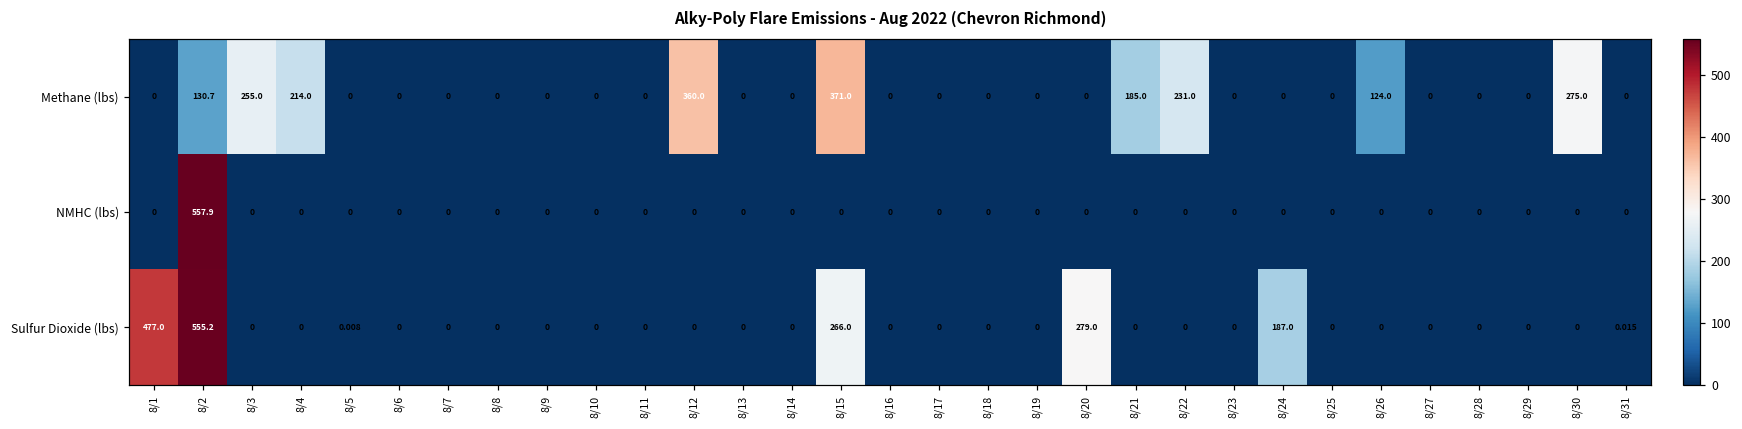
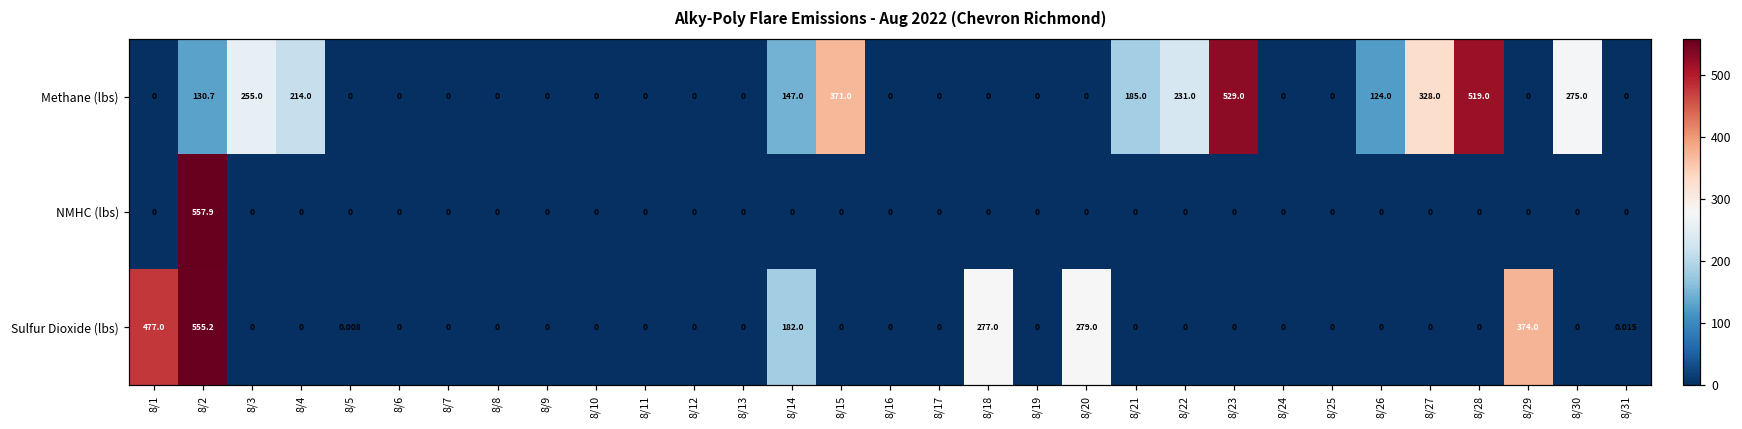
  {
    "Methane (lbs)": {
      "8/1": 0,
      "8/2": 130.7,
      "8/3": 255.0,
      "8/4": 214.0,
      "8/5": 0,
      "8/6": 0,
      "8/7": 0,
      "8/8": 0,
      "8/9": 0,
      "8/10": 0,
      "8/11": 0,
-     "8/12": 360.0,
+     "8/12": 0,
      "8/13": 0,
-     "8/14": 0,
+     "8/14": 147.0,
      "8/15": 371.0,
      "8/16": 0,
      "8/17": 0,
      "8/18": 0,
      "8/19": 0,
      "8/20": 0,
      "8/21": 185.0,
      "8/22": 231.0,
-     "8/23": 0,
+     "8/23": 529.0,
      "8/24": 0,
      "8/25": 0,
      "8/26": 124.0,
-     "8/27": 0,
-     "8/28": 0,
+     "8/27": 328.0,
+     "8/28": 519.0,
      "8/29": 0,
      "8/30": 275.0,
      "8/31": 0
    },
    "NMHC (lbs)": {
      "8/1": 0,
      "8/2": 557.9,
      "8/3": 0,
      "8/4": 0,
      "8/5": 0,
      "8/6": 0,
      "8/7": 0,
      "8/8": 0,
      "8/9": 0,
      "8/10": 0,
      "8/11": 0,
      "8/12": 0,
      "8/13": 0,
      "8/14": 0,
      "8/15": 0,
      "8/16": 0,
      "8/17": 0,
      "8/18": 0,
      "8/19": 0,
      "8/20": 0,
      "8/21": 0,
      "8/22": 0,
      "8/23": 0,
      "8/24": 0,
      "8/25": 0,
      "8/26": 0,
      "8/27": 0,
      "8/28": 0,
      "8/29": 0,
      "8/30": 0,
      "8/31": 0
    },
    "Sulfur Dioxide (lbs)": {
      "8/1": 477.0,
      "8/2": 555.2,
      "8/3": 0,
      "8/4": 0,
      "8/5": 0.008,
      "8/6": 0,
      "8/7": 0,
      "8/8": 0,
      "8/9": 0,
      "8/10": 0,
      "8/11": 0,
      "8/12": 0,
      "8/13": 0,
-     "8/14": 0,
-     "8/15": 266.0,
+     "8/14": 182.0,
+     "8/15": 0,
      "8/16": 0,
      "8/17": 0,
-     "8/18": 0,
+     "8/18": 277.0,
      "8/19": 0,
      "8/20": 279.0,
      "8/21": 0,
      "8/22": 0,
      "8/23": 0,
-     "8/24": 187.0,
+     "8/24": 0,
      "8/25": 0,
      "8/26": 0,
      "8/27": 0,
      "8/28": 0,
-     "8/29": 0,
+     "8/29": 374.0,
      "8/30": 0,
      "8/31": 0.015
    }
  }
